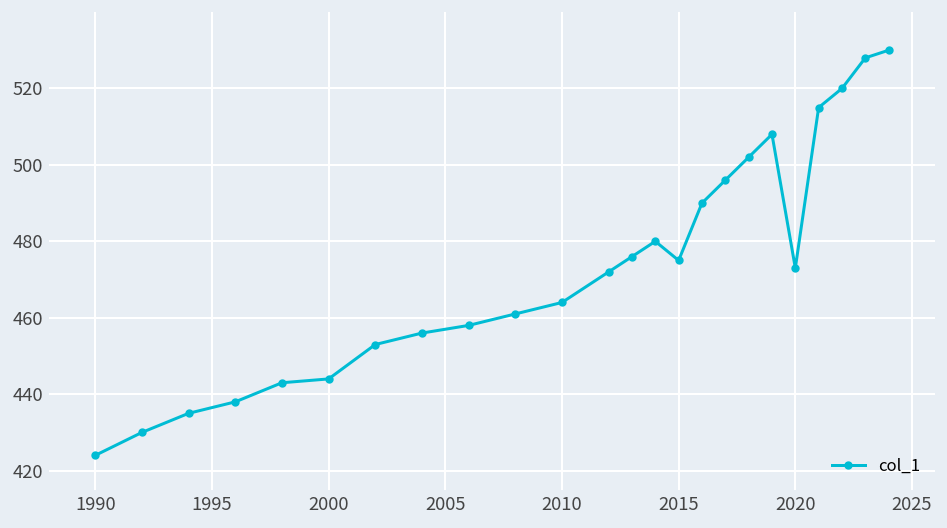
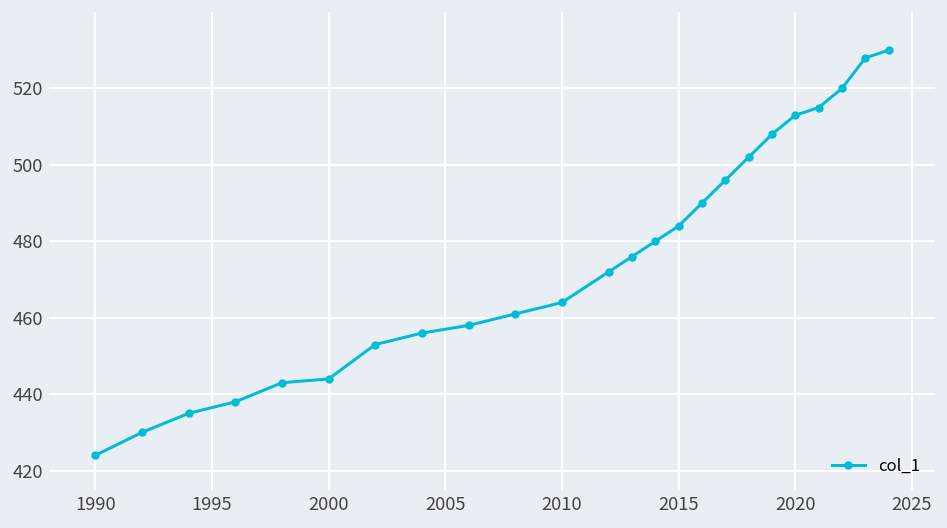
  {
    "1990": 424,
    "2000": 444,
    "2010": 464,
-   "2015": 475,
-   "2020": 473
+   "2015": 484,
+   "2020": 513
  }
